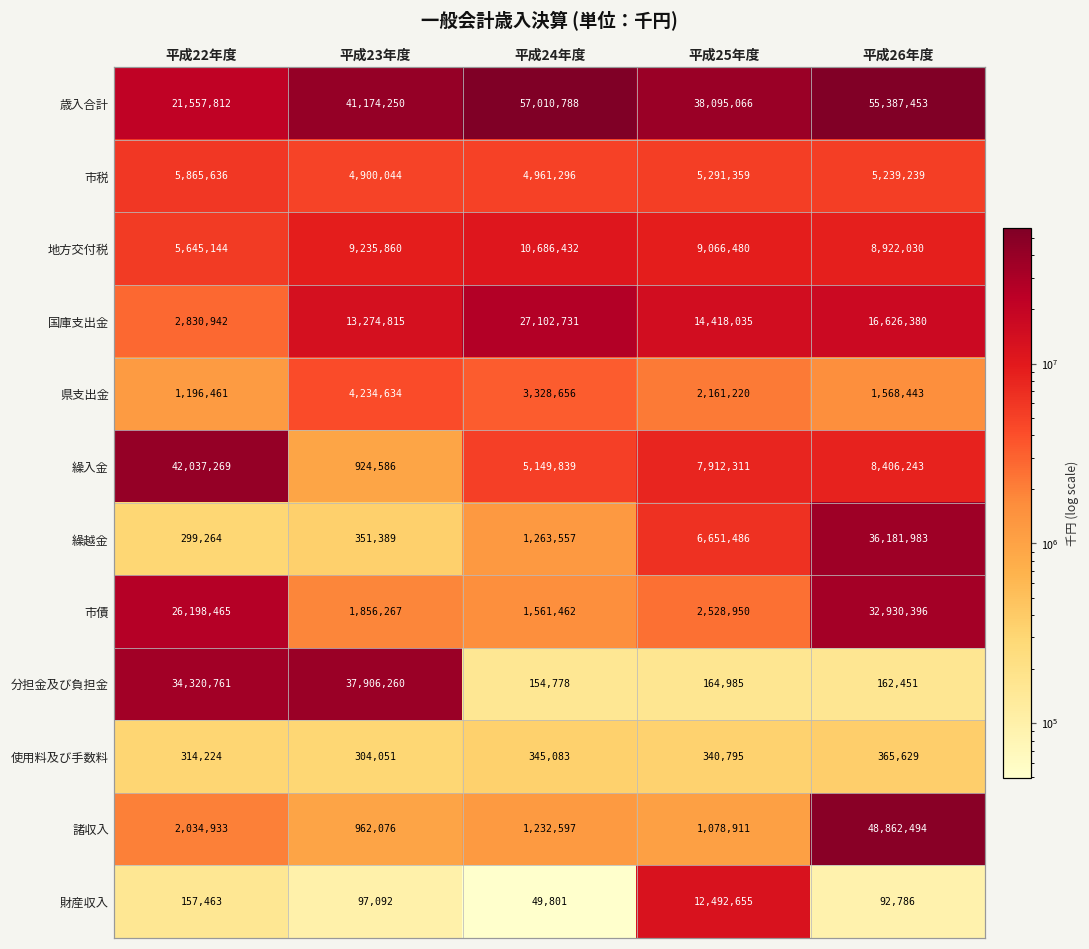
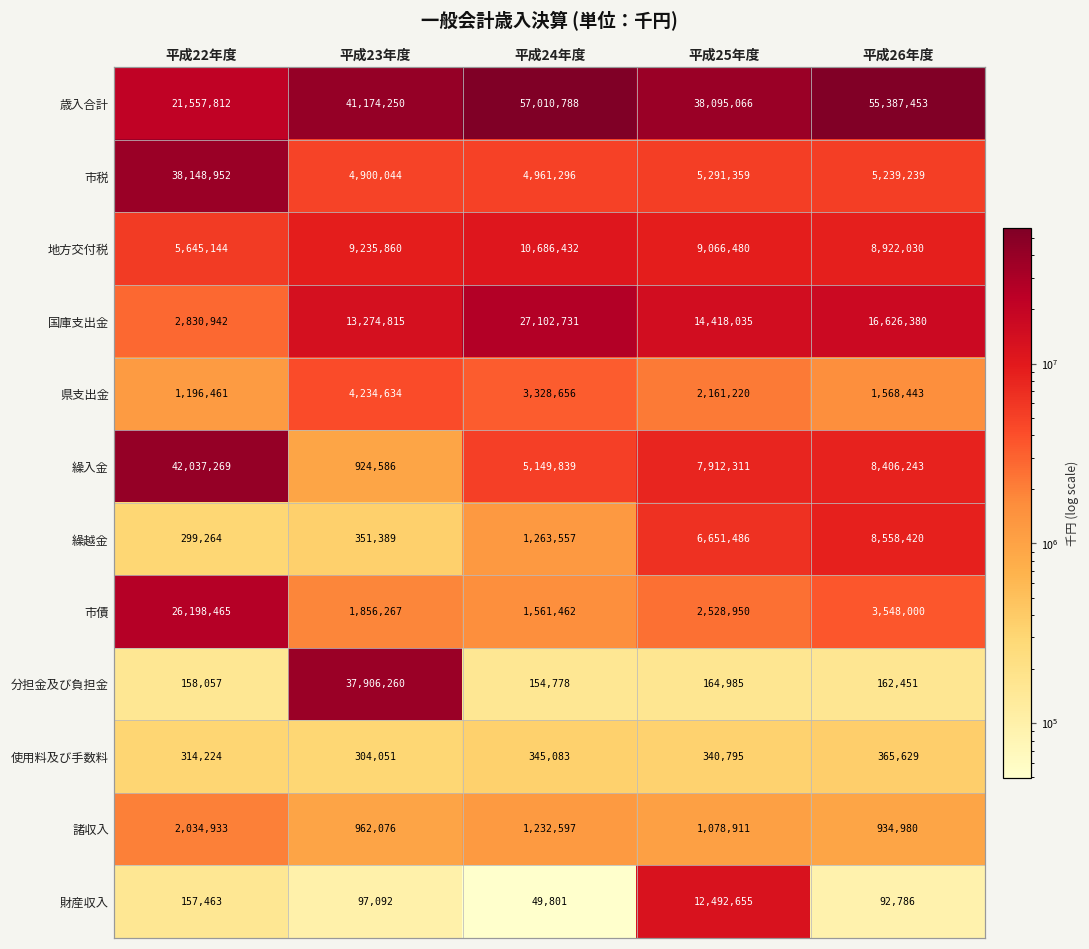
  {
    "歳入合計": {
      "平成22年度": "21,557,812",
      "平成23年度": "41,174,250",
      "平成24年度": "57,010,788",
      "平成25年度": "38,095,066",
      "平成26年度": "55,387,453"
    },
    "市税": {
-     "平成22年度": "5,865,636",
+     "平成22年度": "38,148,952",
      "平成23年度": "4,900,044",
      "平成24年度": "4,961,296",
      "平成25年度": "5,291,359",
      "平成26年度": "5,239,239"
    },
    "地方交付税": {
      "平成22年度": "5,645,144",
      "平成23年度": "9,235,860",
      "平成24年度": "10,686,432",
      "平成25年度": "9,066,480",
      "平成26年度": "8,922,030"
    },
    "国庫支出金": {
      "平成22年度": "2,830,942",
      "平成23年度": "13,274,815",
      "平成24年度": "27,102,731",
      "平成25年度": "14,418,035",
      "平成26年度": "16,626,380"
    },
    "県支出金": {
      "平成22年度": "1,196,461",
      "平成23年度": "4,234,634",
      "平成24年度": "3,328,656",
      "平成25年度": "2,161,220",
      "平成26年度": "1,568,443"
    },
    "繰入金": {
      "平成22年度": "42,037,269",
      "平成23年度": "924,586",
      "平成24年度": "5,149,839",
      "平成25年度": "7,912,311",
      "平成26年度": "8,406,243"
    },
    "繰越金": {
      "平成22年度": "299,264",
      "平成23年度": "351,389",
      "平成24年度": "1,263,557",
      "平成25年度": "6,651,486",
-     "平成26年度": "36,181,983"
+     "平成26年度": "8,558,420"
    },
    "市債": {
      "平成22年度": "26,198,465",
      "平成23年度": "1,856,267",
      "平成24年度": "1,561,462",
      "平成25年度": "2,528,950",
-     "平成26年度": "32,930,396"
+     "平成26年度": "3,548,000"
    },
    "分担金及び負担金": {
-     "平成22年度": "34,320,761",
+     "平成22年度": "158,057",
      "平成23年度": "37,906,260",
      "平成24年度": "154,778",
      "平成25年度": "164,985",
      "平成26年度": "162,451"
    },
    "使用料及び手数料": {
      "平成22年度": "314,224",
      "平成23年度": "304,051",
      "平成24年度": "345,083",
      "平成25年度": "340,795",
      "平成26年度": "365,629"
    },
    "諸収入": {
      "平成22年度": "2,034,933",
      "平成23年度": "962,076",
      "平成24年度": "1,232,597",
      "平成25年度": "1,078,911",
-     "平成26年度": "48,862,494"
+     "平成26年度": "934,980"
    },
    "財産収入": {
      "平成22年度": "157,463",
      "平成23年度": "97,092",
      "平成24年度": "49,801",
      "平成25年度": "12,492,655",
      "平成26年度": "92,786"
    }
  }
